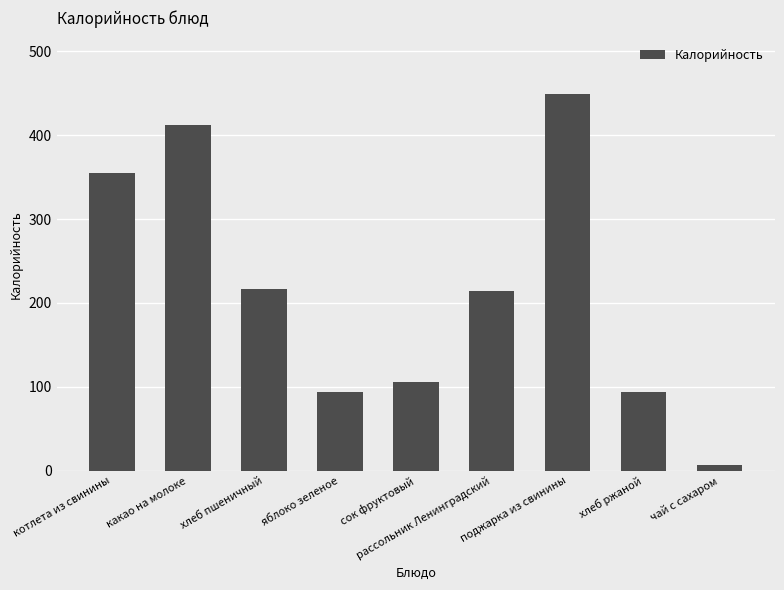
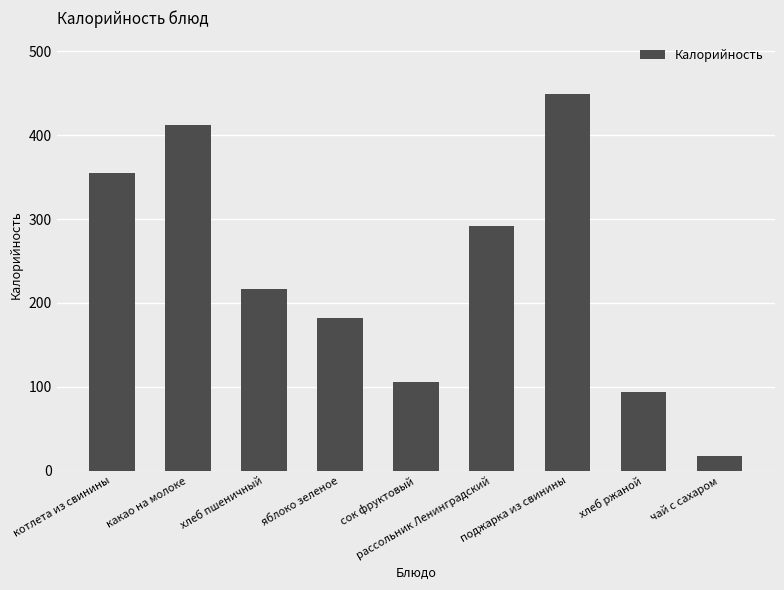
  {
    "котлета из свинины": 350,
    "какао на молоке": 410,
    "хлеб пшеничный": 220,
-   "яблоко зеленое": 90,
+   "яблоко зеленое": 180,
    "сок фруктовый": 110,
-   "рассольник Ленинградский": 210,
+   "рассольник Ленинградский": 290,
    "поджарка из свинины": 450,
    "хлеб ржаной": 90,
-   "чай с сахаром": 10
+   "чай с сахаром": 20
  }
